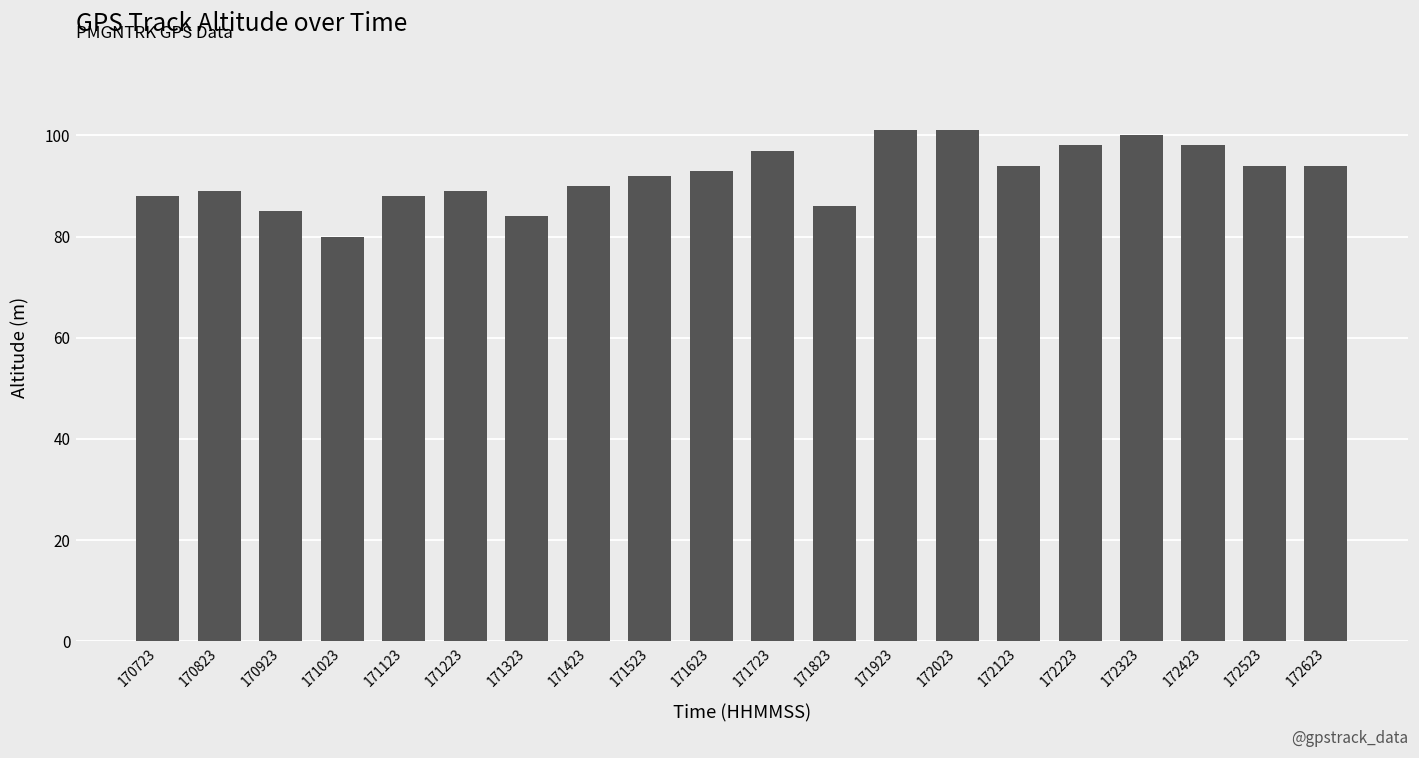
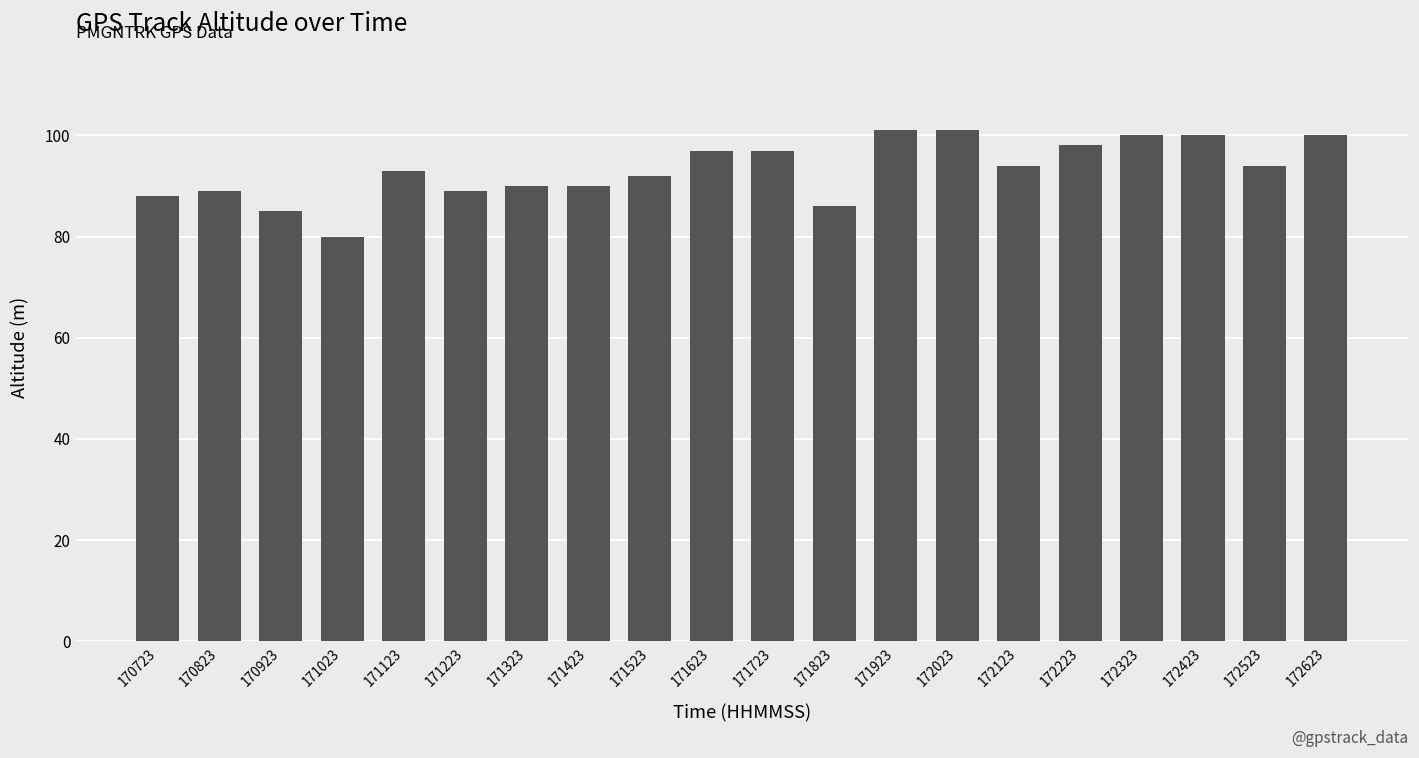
  {
    "170723": 88,
    "170823": 89,
    "170923": 85,
    "171023": 80,
-   "171123": 88,
+   "171123": 93,
    "171223": 89,
-   "171323": 84,
+   "171323": 90,
    "171423": 90,
    "171523": 92,
-   "171623": 93,
+   "171623": 97,
    "171723": 97,
    "171823": 86,
    "171923": 101,
    "172023": 101,
    "172123": 94,
    "172223": 98,
    "172323": 100,
-   "172423": 98,
+   "172423": 100,
    "172523": 94,
-   "172623": 94
+   "172623": 100
  }
